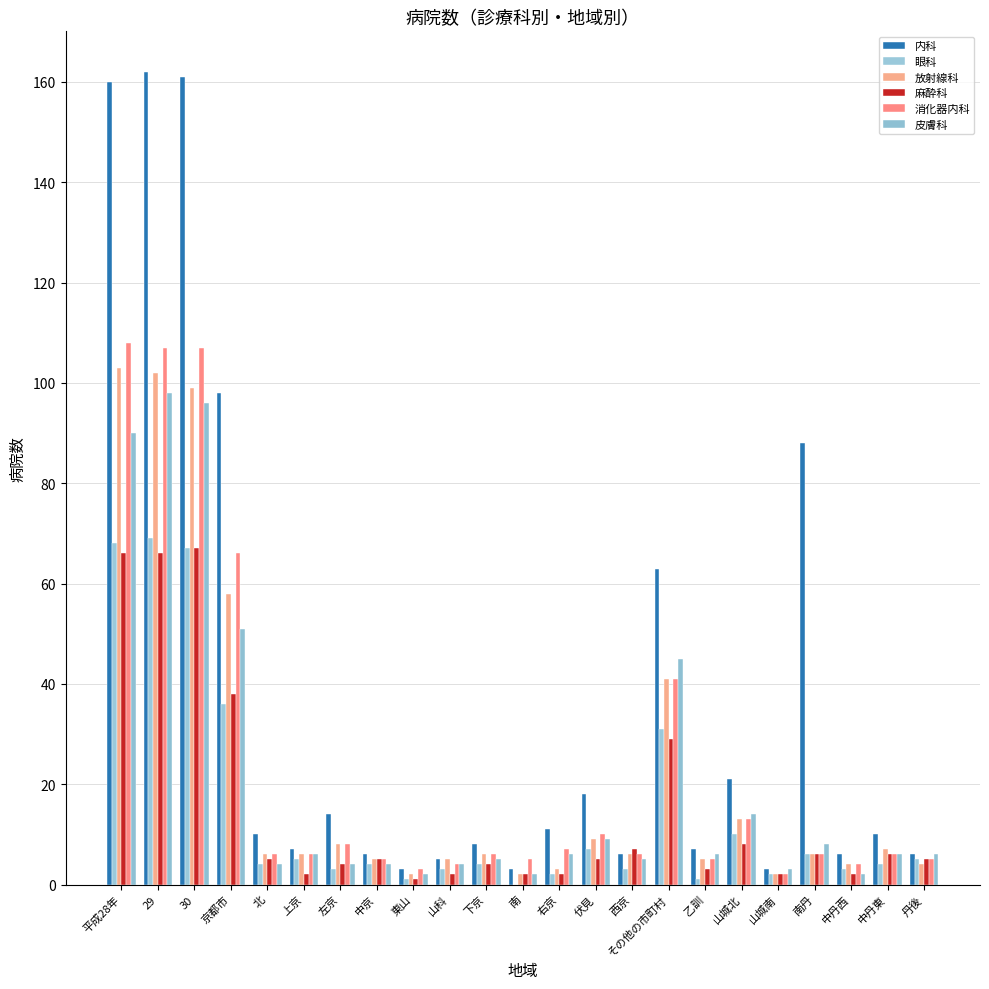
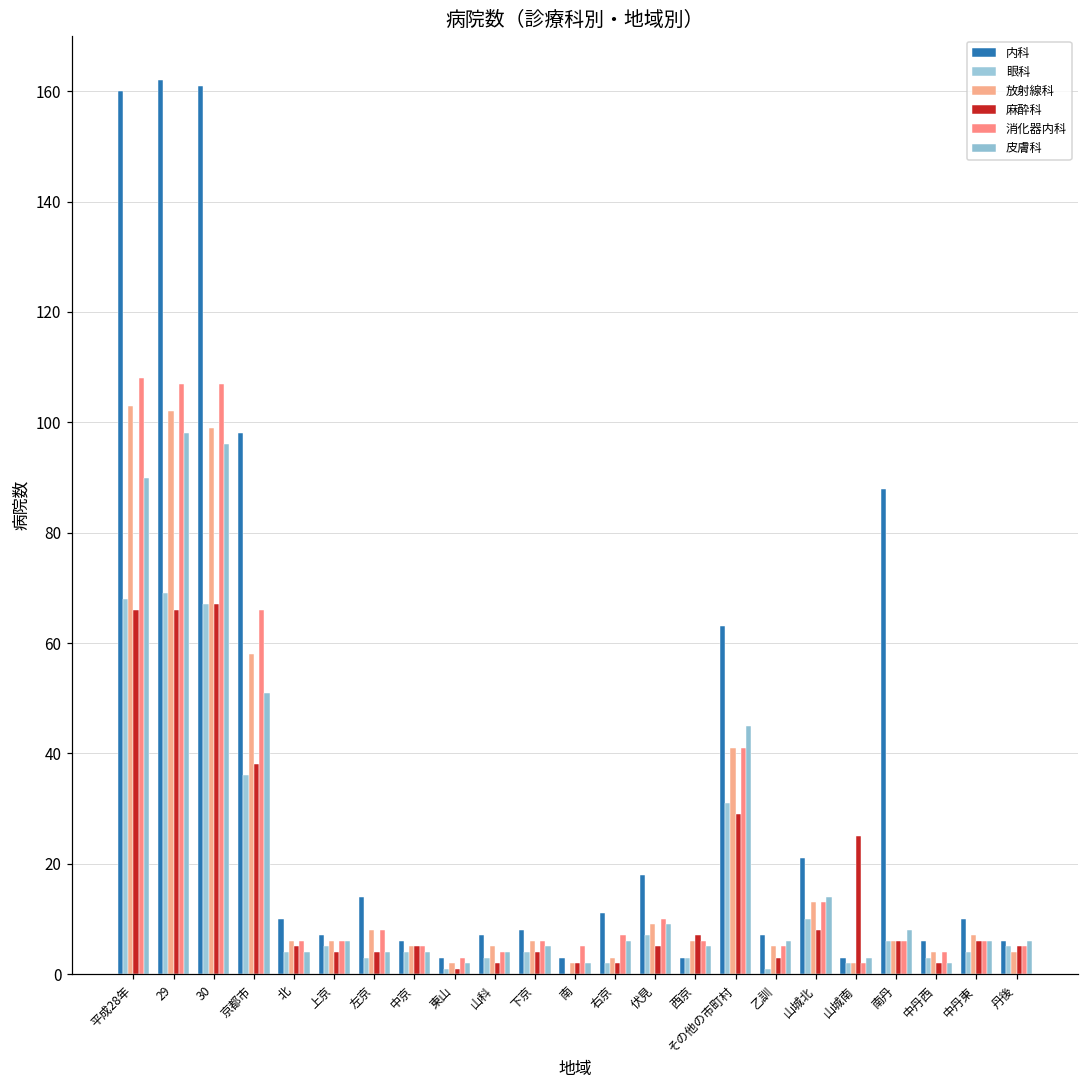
  {
    "内科": {
      "平成28年": 160,
      "29": 162,
      "30": 161,
      "京都市": 98,
      "北": 10,
      "上京": 7,
      "左京": 14,
      "中京": 6,
      "東山": 3,
-     "山科": 5,
+     "山科": 7,
      "下京": 8,
      "南": 3,
      "右京": 11,
      "伏見": 18,
-     "西京": 6,
+     "西京": 3,
      "その他の市町村": 63,
      "乙訓": 7,
      "山城北": 21,
      "山城南": 3,
      "南丹": 88,
      "中丹西": 6,
      "中丹東": 10,
      "丹後": 6
    },
    "麻酔科": {
      "平成28年": 66,
      "29": 66,
      "30": 67,
      "京都市": 38,
      "北": 5,
-     "上京": 2,
+     "上京": 4,
      "左京": 4,
      "中京": 5,
      "東山": 1,
      "山科": 2,
      "下京": 4,
      "南": 2,
      "右京": 2,
      "伏見": 5,
      "西京": 7,
      "その他の市町村": 29,
      "乙訓": 3,
      "山城北": 8,
-     "山城南": 2,
+     "山城南": 25,
      "南丹": 6,
      "中丹西": 2,
      "中丹東": 6,
      "丹後": 5
    }
  }
